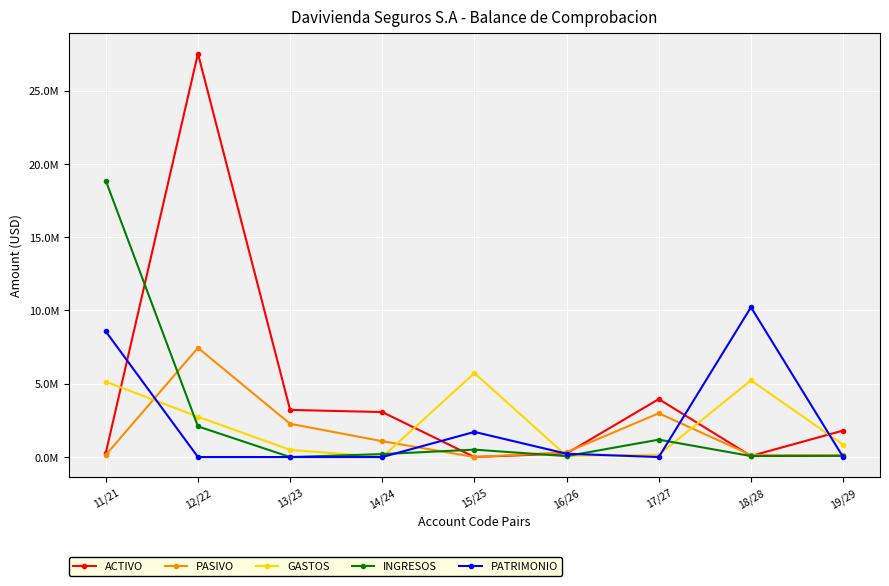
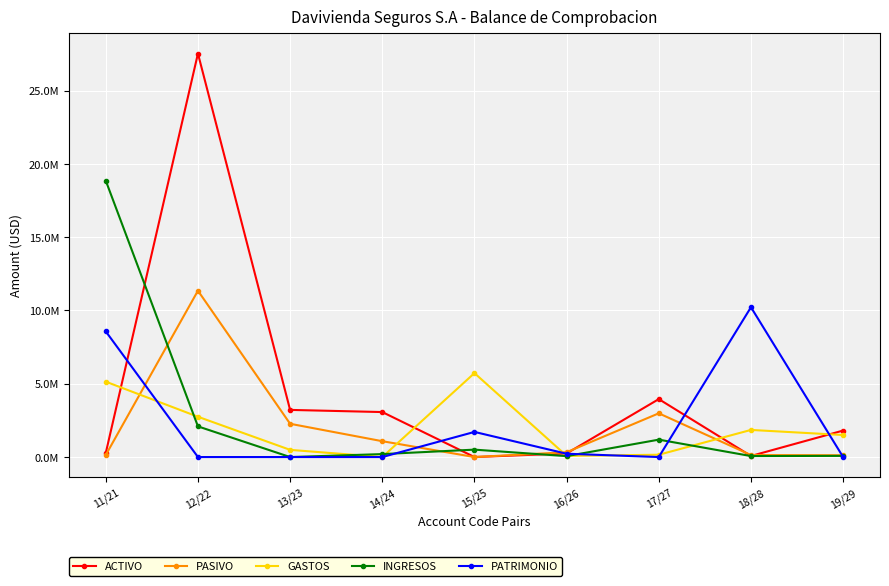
  {
    "ACTIVO": {
      "12/22": 27500000,
      "13/23": 3200000,
      "14/24": 3100000,
      "17/27": 4000000,
      "19/29": 1800000
    },
    "PASIVO": {
-     "12/22": 7500000,
+     "12/22": 11300000,
      "13/23": 2300000,
      "14/24": 1100000,
      "17/27": 3000000
    },
    "GASTOS": {
      "11/21": 5100000,
      "12/22": 2700000,
      "13/23": 500000,
      "15/25": 5700000,
-     "18/28": 5200000,
-     "19/29": 800000
+     "18/28": 1900000,
+     "19/29": 1500000
    },
    "INGRESOS": {
      "11/21": 18900000,
      "12/22": 2100000,
      "14/24": 200000,
      "15/25": 500000,
      "17/27": 1200000
    },
    "PATRIMONIO": {
      "11/21": 8600000,
      "12/22": 0,
      "15/25": 1700000,
      "18/28": 10200000
    }
  }
